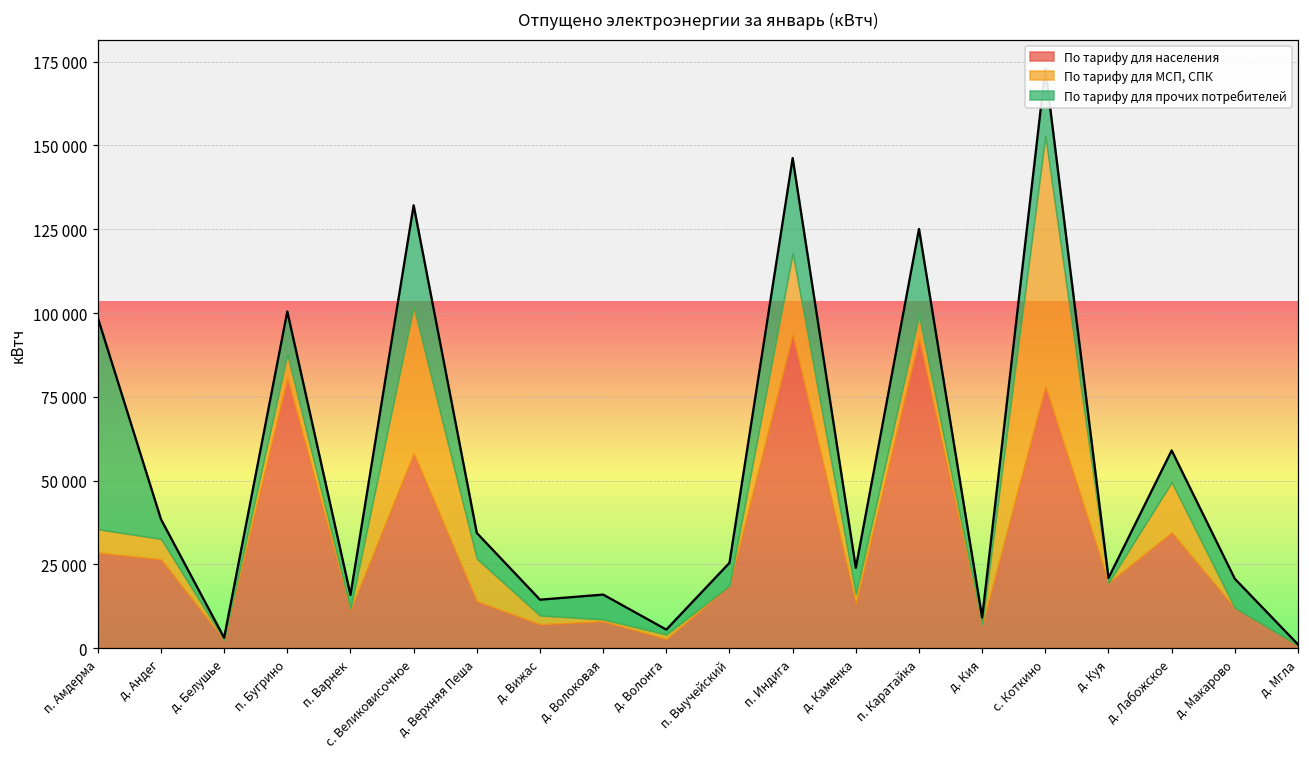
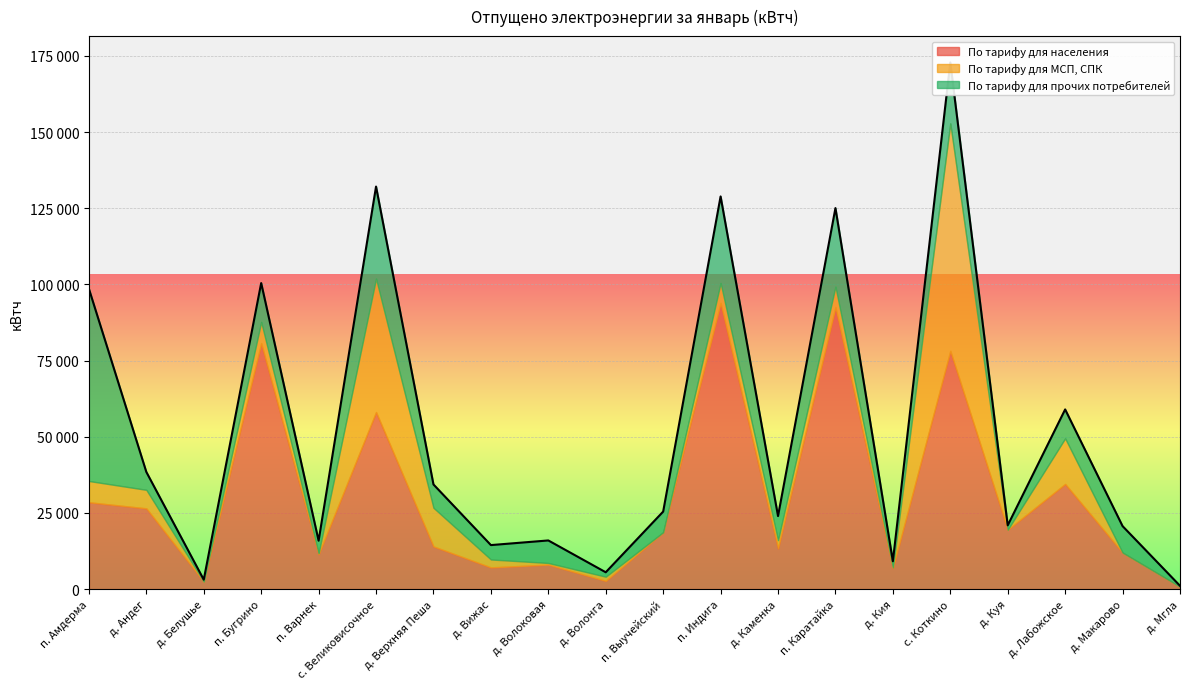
  {
    "По тарифу для населения": {
      "п. Амдерма": 29000,
      "д. Андег": 27000,
      "п. Бугрино": 81000,
      "с. Великовисочное": 58000,
      "д. Верхняя Пеша": 14000,
      "д. Вижас": 7000,
      "д. Волонга": 3000,
      "п. Индига": 94000,
      "д. Каменка": 13000,
      "п. Каратайка": 93000,
      "с. Коткино": 78000,
      "д. Лабожское": 35000
    },
    "По тарифу для МСП, СПК": {
      "п. Амдерма": 7000,
      "д. Андег": 6000,
      "п. Бугрино": 7000,
      "с. Великовисочное": 44000,
      "д. Верхняя Пеша": 13000,
      "д. Вижас": 3000,
      "д. Волонга": 1000,
-     "п. Индига": 24000,
+     "п. Индига": 7000,
      "д. Каменка": 3000,
      "п. Каратайка": 7000,
      "с. Коткино": 75000,
      "д. Лабожское": 15000
    },
    "По тарифу для прочих потребителей": {
      "п. Амдерма": 63000,
      "д. Андег": 6000,
      "п. Бугрино": 13000,
      "п. Варнек": 4000,
      "с. Великовисочное": 30000,
      "д. Верхняя Пеша": 8000,
      "д. Вижас": 5000,
      "д. Волоковая": 7000,
      "д. Волонга": 1000,
      "п. Выучейский": 7000,
      "п. Индига": 28000,
      "д. Каменка": 8000,
      "п. Каратайка": 26000,
      "д. Кия": 2000,
      "д. Куя": 1000,
      "д. Лабожское": 9000,
      "д. Макарово": 9000
    }
  }
